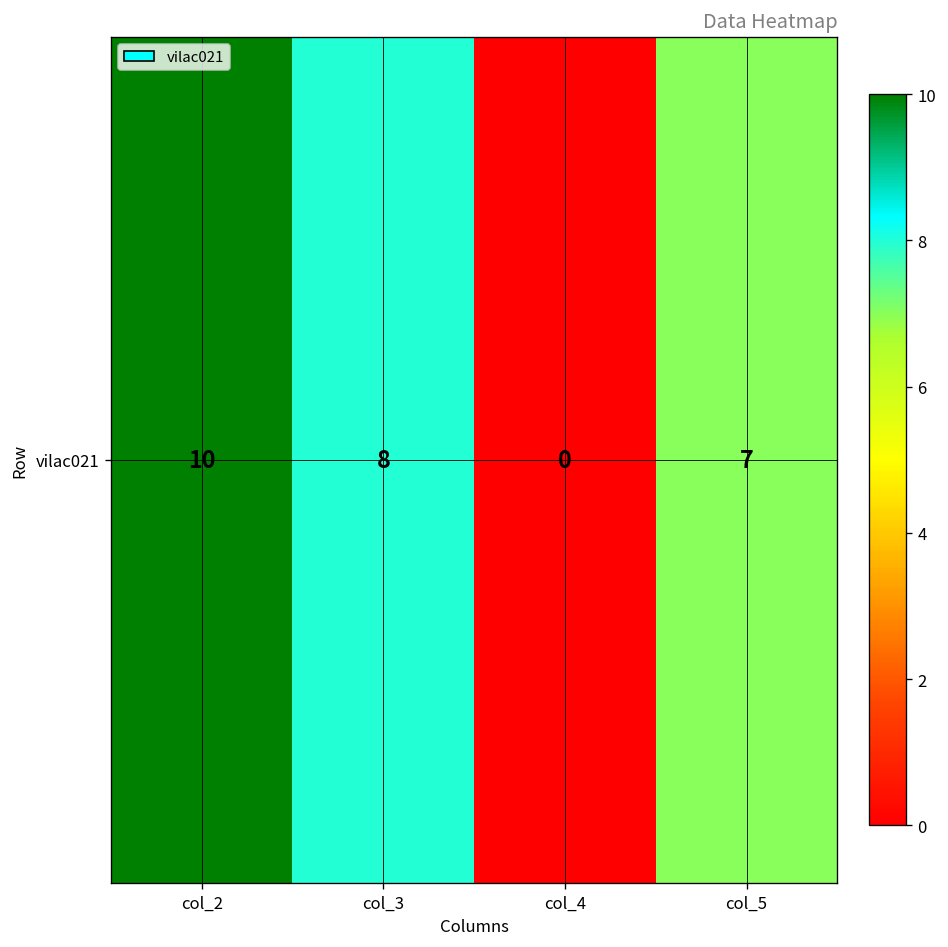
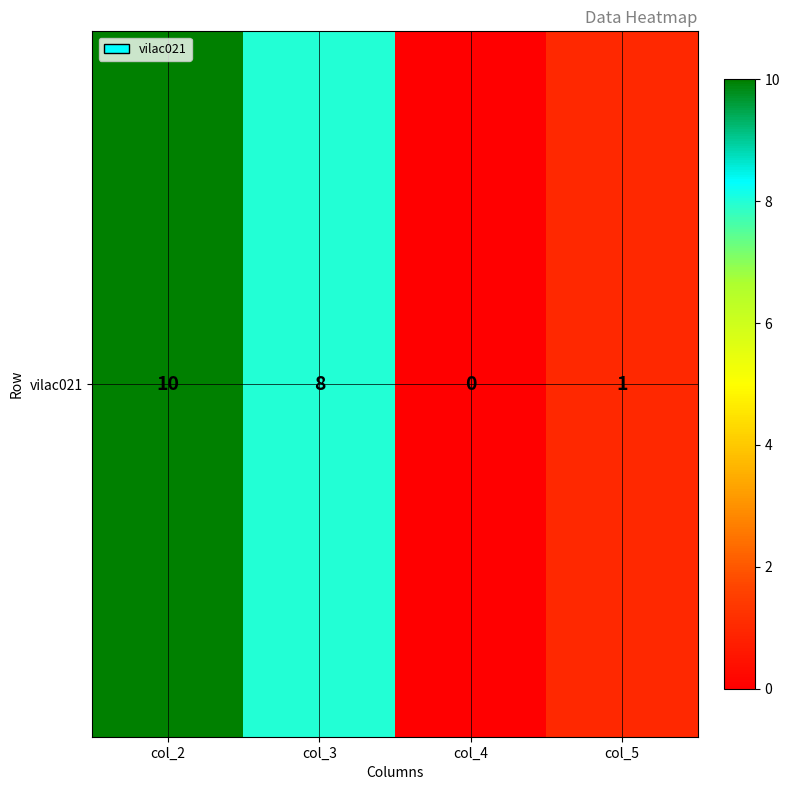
  {
    "vilac021": {
      "col_2": 10,
      "col_3": 8,
      "col_4": 0,
-     "col_5": 7
+     "col_5": 1
    }
  }
